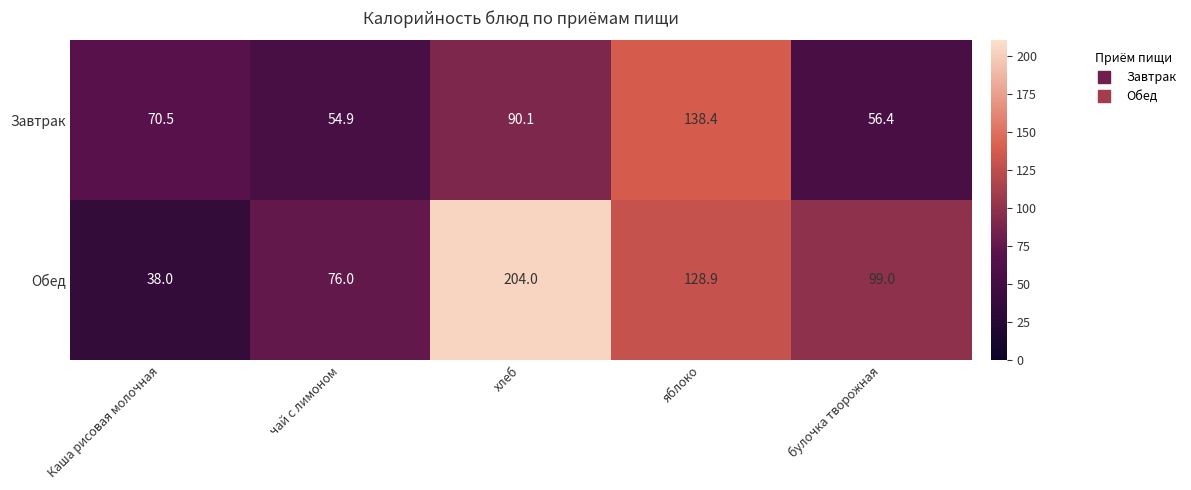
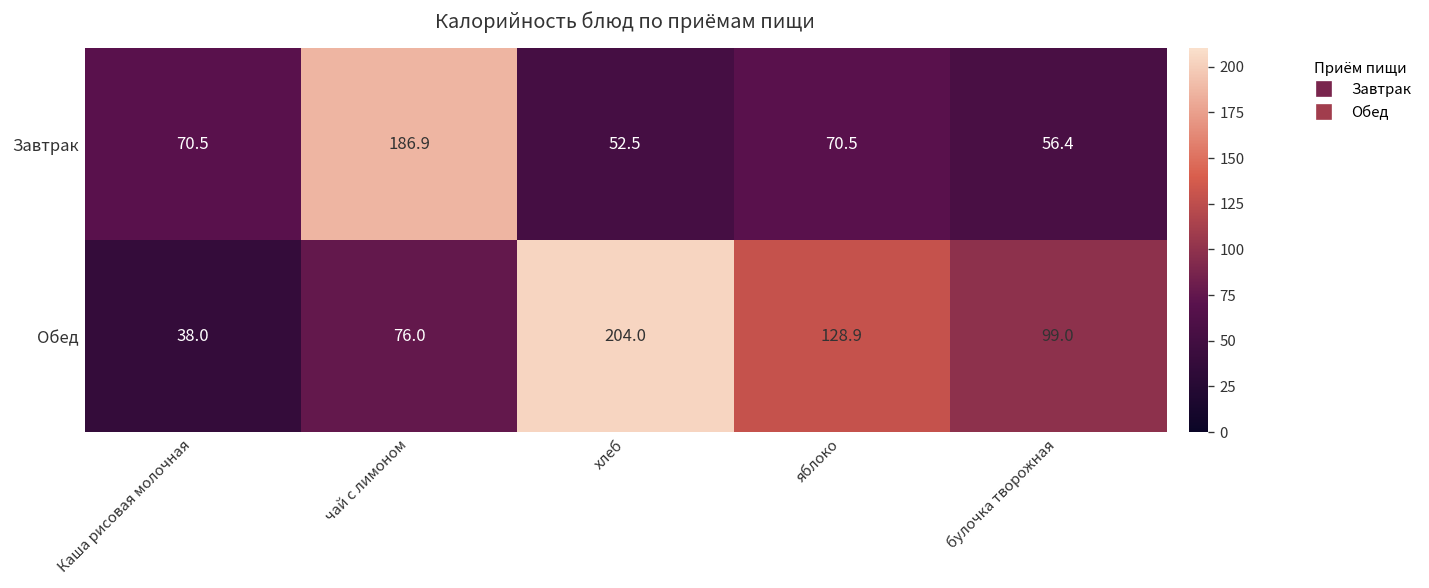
  {
    "Завтрак": {
      "Каша рисовая молочная": 70.5,
-     "чай с лимоном": 54.9,
-     "хлеб": 90.1,
-     "яблоко": 138.4,
+     "чай с лимоном": 186.9,
+     "хлеб": 52.5,
+     "яблоко": 70.5,
      "булочка творожная": 56.4
    },
    "Обед": {
      "Каша рисовая молочная": 38.0,
      "чай с лимоном": 76.0,
      "хлеб": 204.0,
      "яблоко": 128.9,
      "булочка творожная": 99.0
    }
  }
